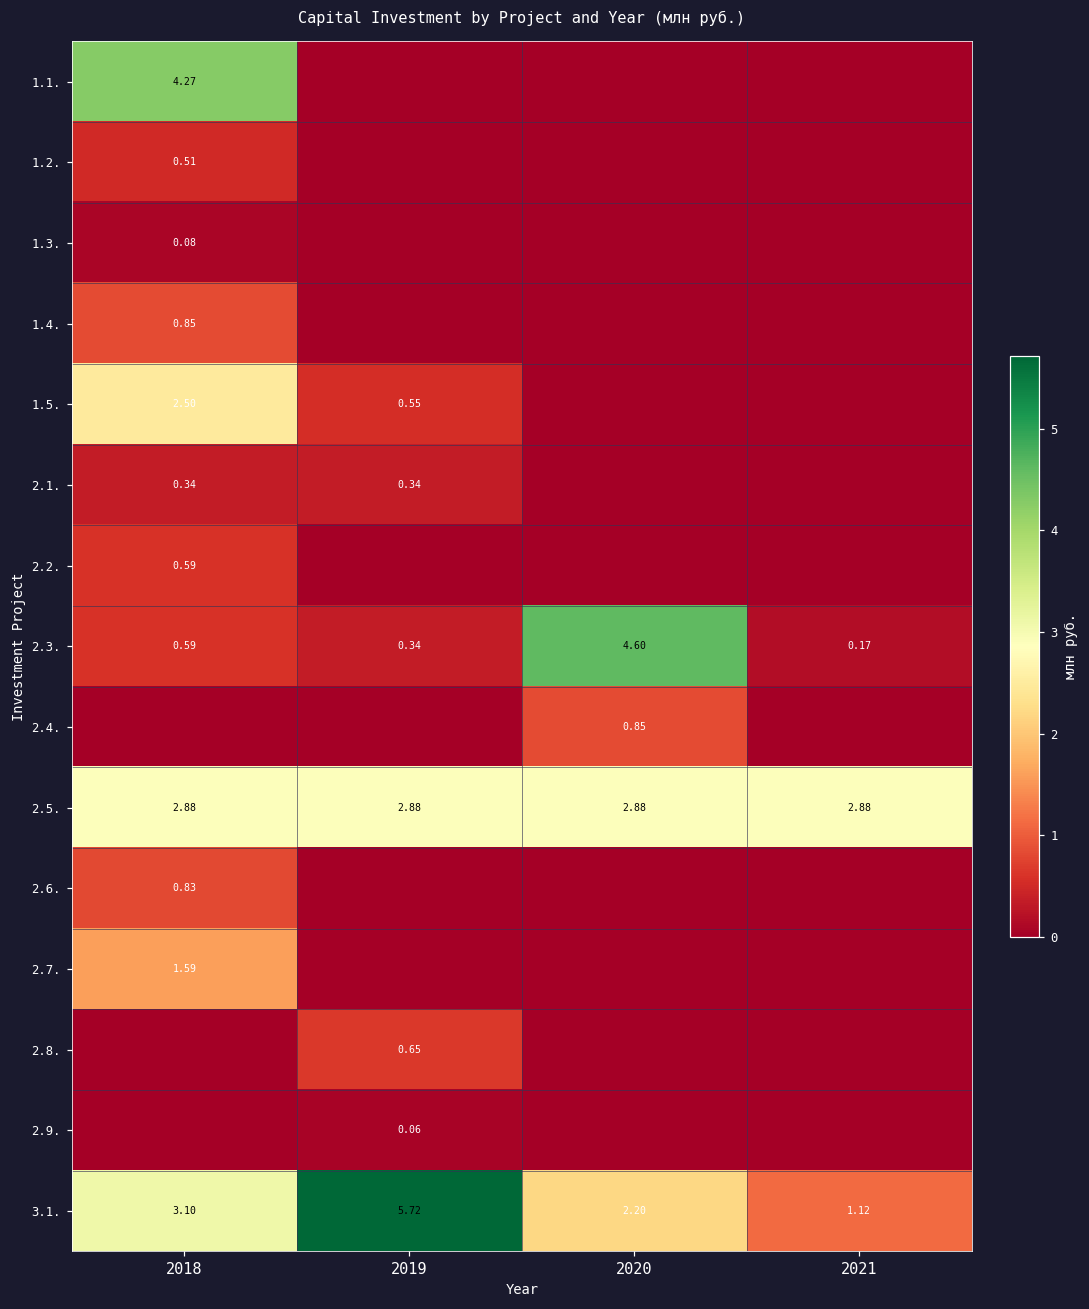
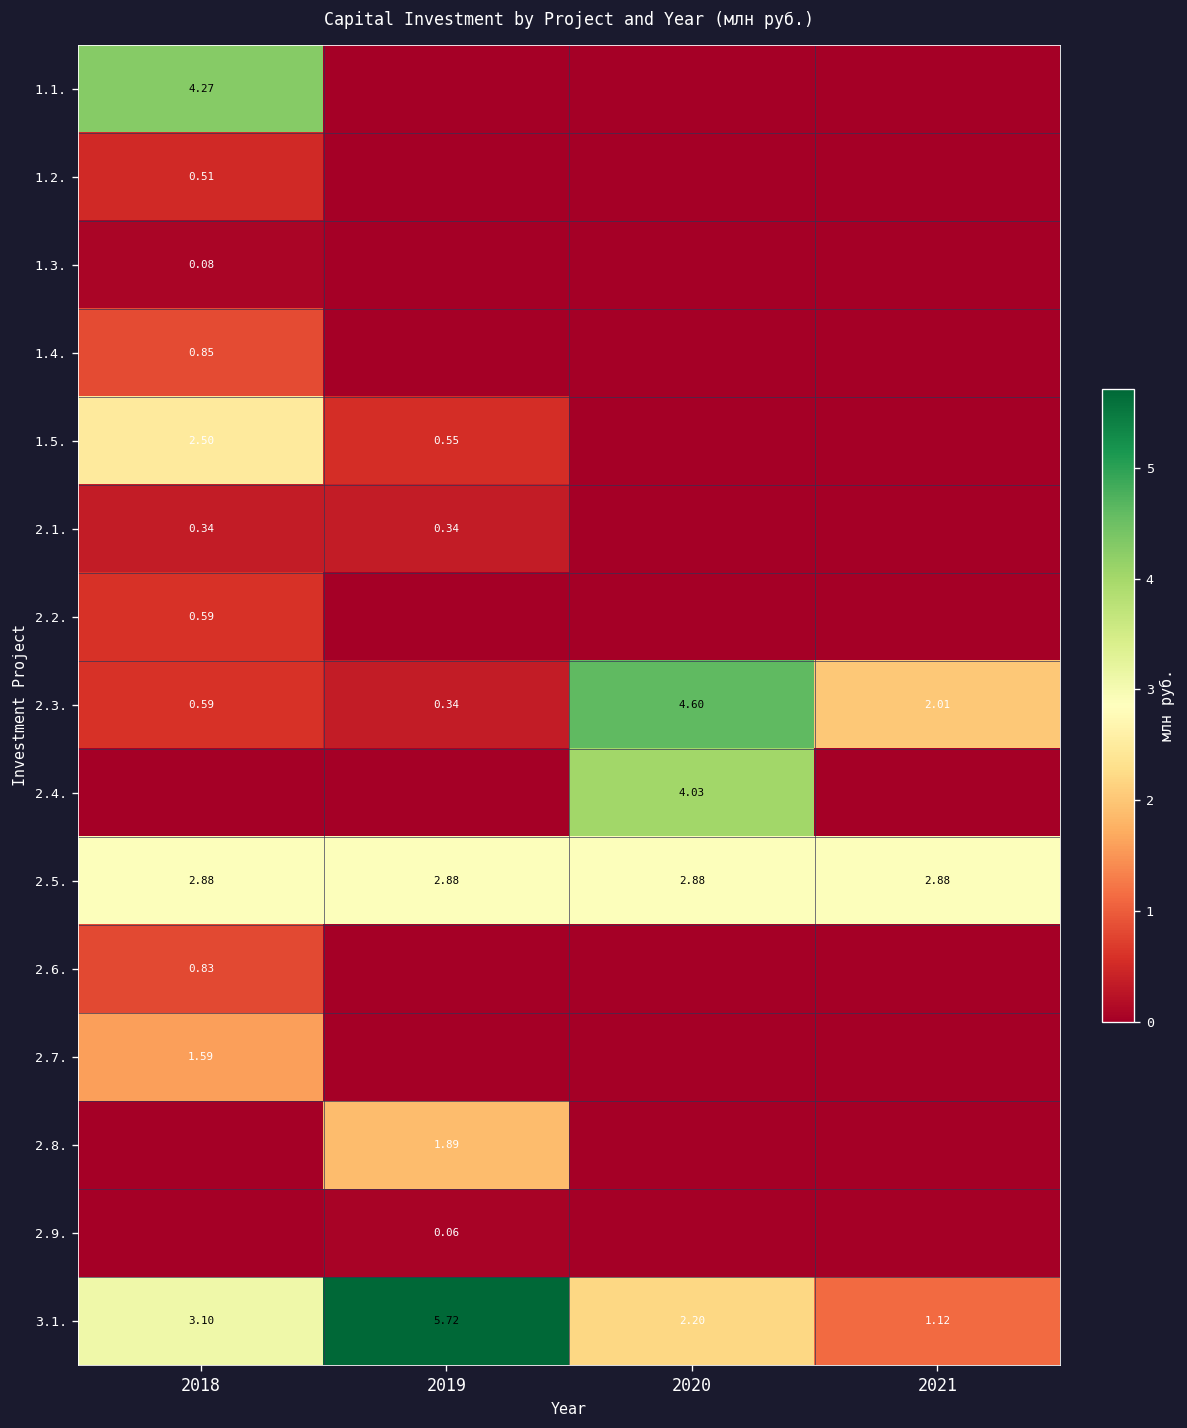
  {
    "1.1.": {
      "2018": 4.27
    },
    "1.2.": {
      "2018": 0.51
    },
    "1.3.": {
      "2018": 0.08
    },
    "1.4.": {
      "2018": 0.85
    },
    "1.5.": {
      "2018": 2.50,
      "2019": 0.55
    },
    "2.1.": {
      "2018": 0.34,
      "2019": 0.34
    },
    "2.2.": {
      "2018": 0.59
    },
    "2.3.": {
      "2018": 0.59,
      "2019": 0.34,
      "2020": 4.60,
-     "2021": 0.17
+     "2021": 2.01
    },
    "2.4.": {
-     "2020": 0.85
+     "2020": 4.03
    },
    "2.5.": {
      "2018": 2.88,
      "2019": 2.88,
      "2020": 2.88,
      "2021": 2.88
    },
    "2.6.": {
      "2018": 0.83
    },
    "2.7.": {
      "2018": 1.59
    },
    "2.8.": {
-     "2019": 0.65
+     "2019": 1.89
    },
    "2.9.": {
      "2019": 0.06
    },
    "3.1.": {
      "2018": 3.10,
      "2019": 5.72,
      "2020": 2.20,
      "2021": 1.12
    }
  }
